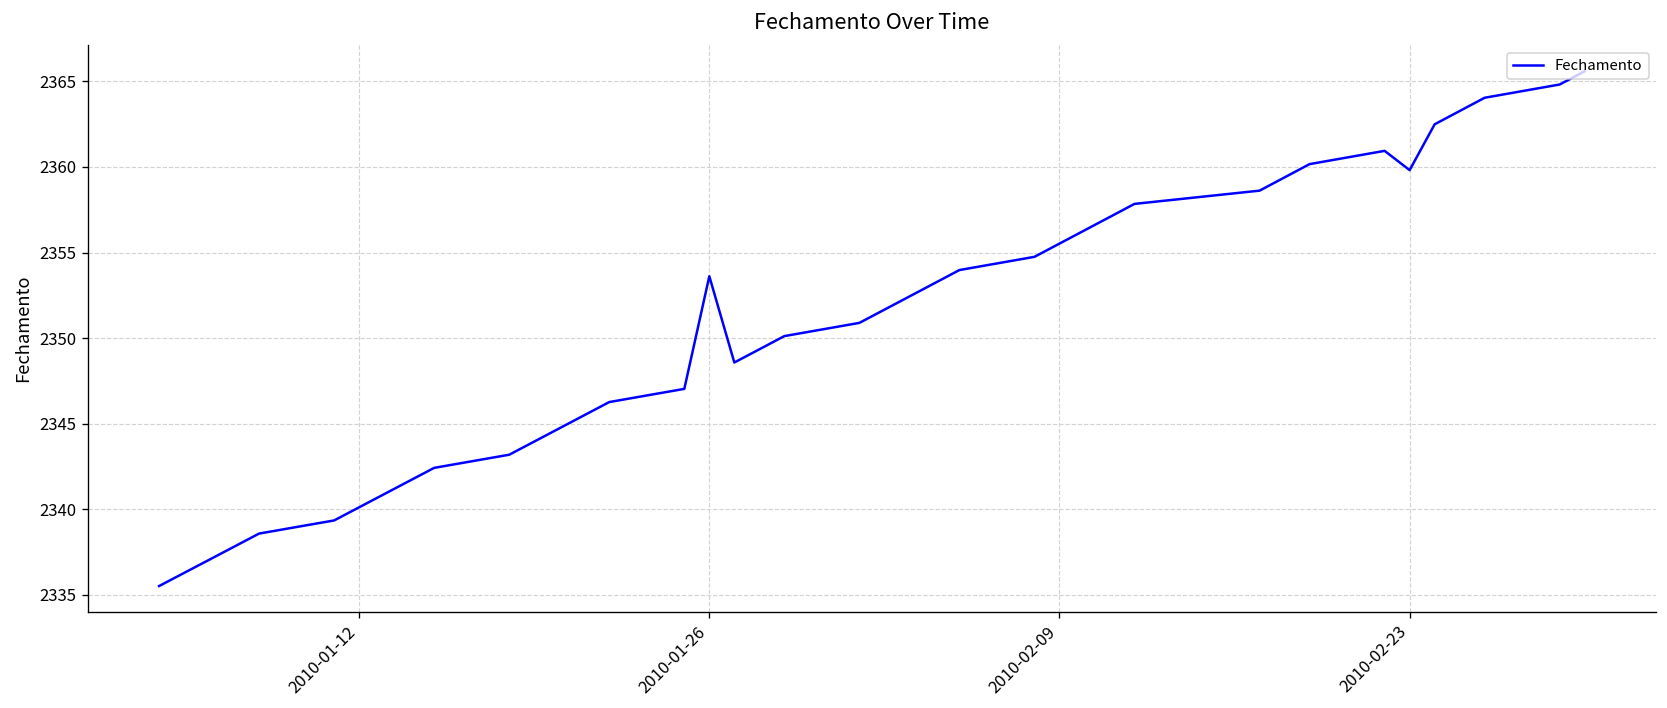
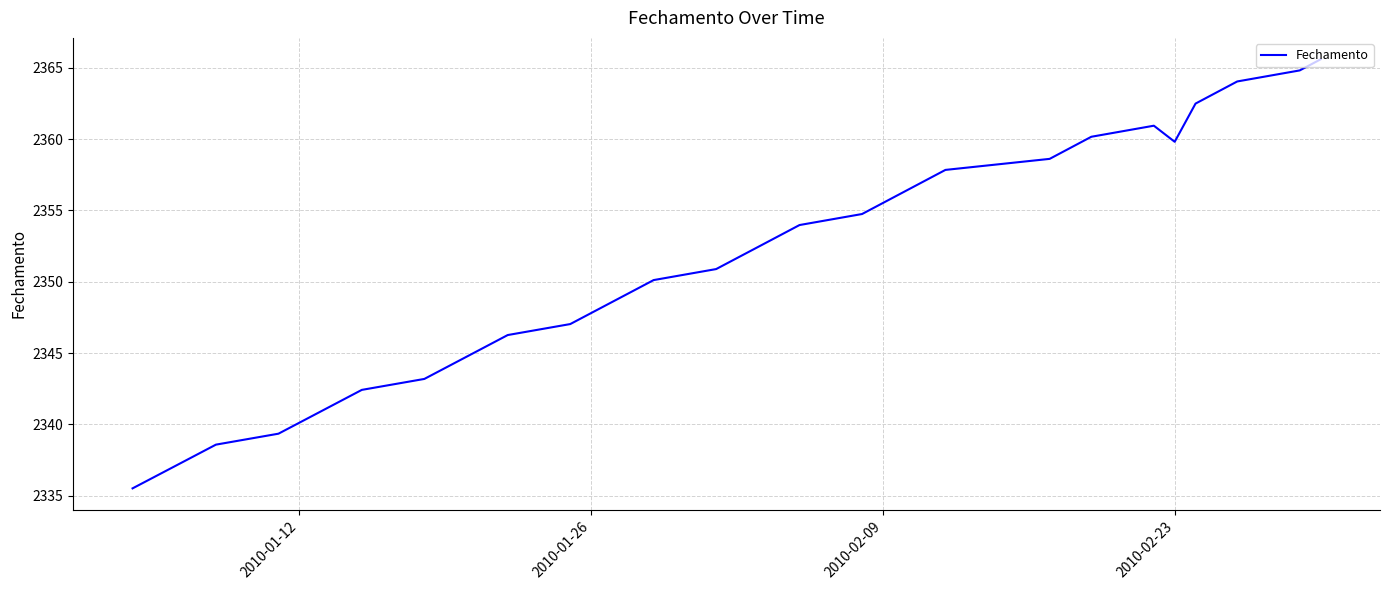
  {
    "2010-01-12": 2340.1,
-   "2010-01-26": 2353.6,
+   "2010-01-26": 2347.8,
    "2010-02-09": 2355.5,
    "2010-02-23": 2359.8
  }
